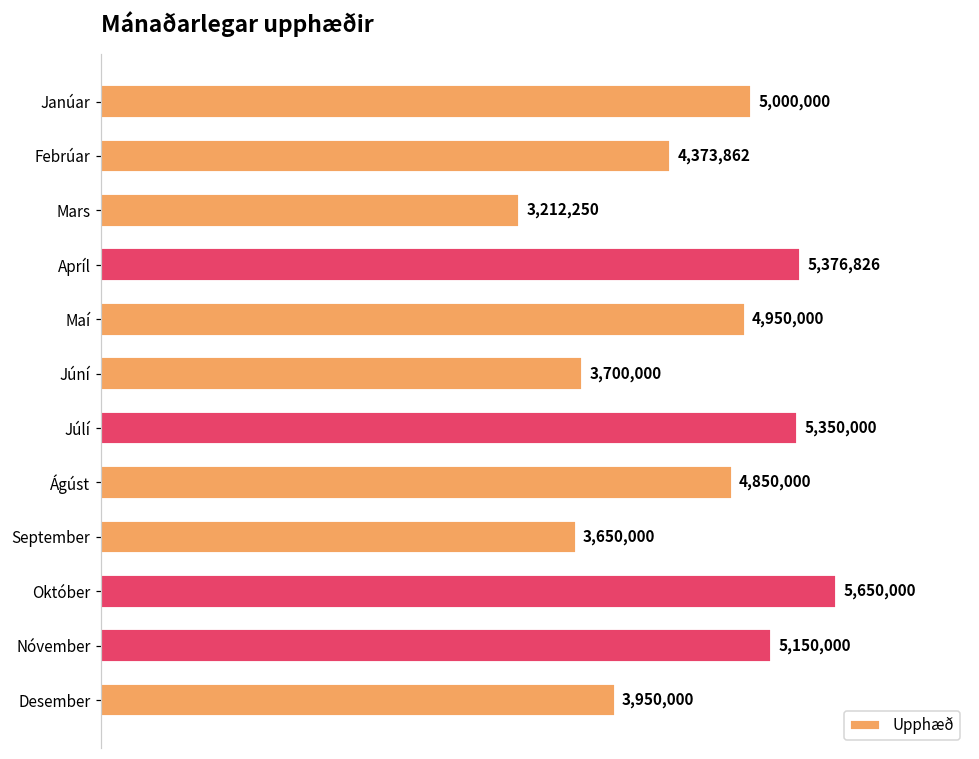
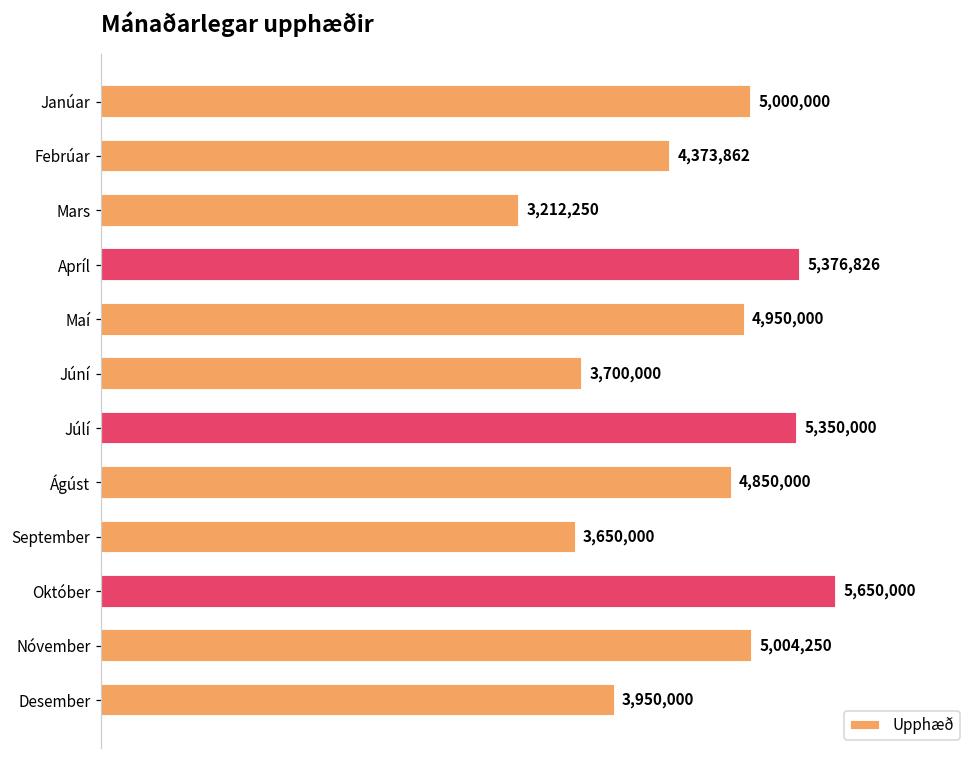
  {
    "Janúar": "5,000,000",
    "Febrúar": "4,373,862",
    "Mars": "3,212,250",
    "Apríl": "5,376,826",
    "Maí": "4,950,000",
    "Júní": "3,700,000",
    "Júlí": "5,350,000",
    "Ágúst": "4,850,000",
    "September": "3,650,000",
    "Október": "5,650,000",
-   "Nóvember": "5,150,000",
+   "Nóvember": "5,004,250",
    "Desember": "3,950,000"
  }
